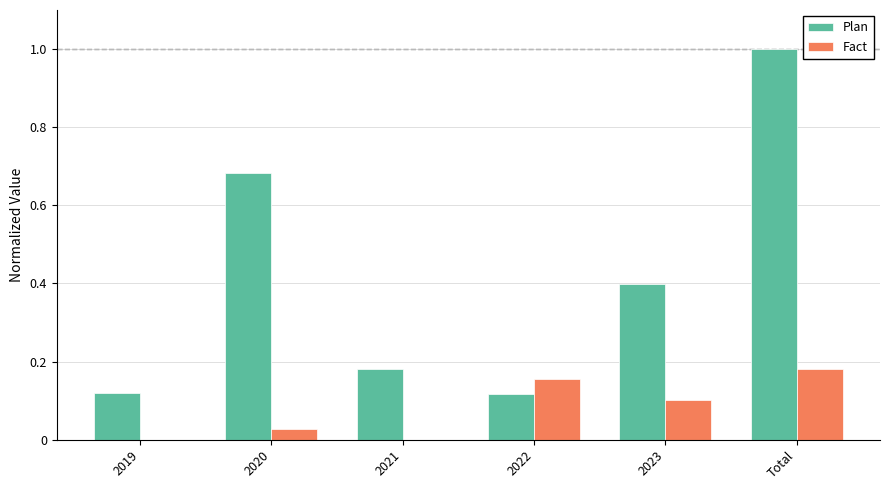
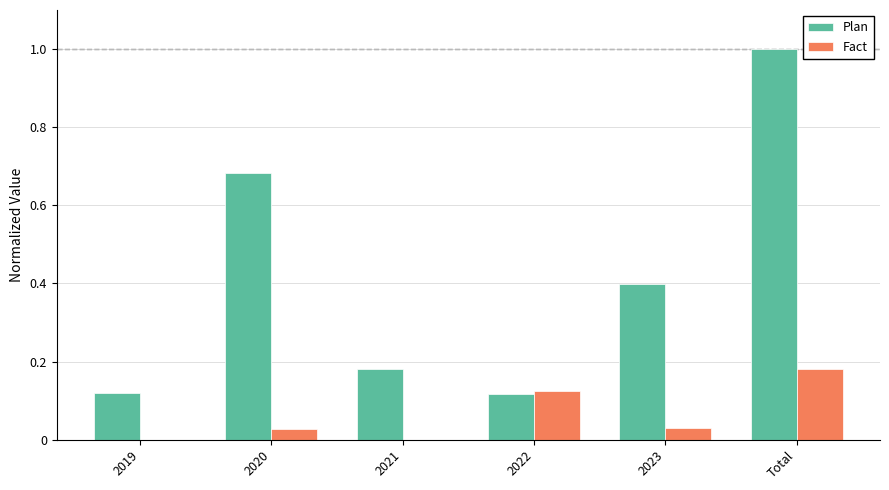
  {
    "Plan": {
      "2019": 0.12,
      "2020": 0.68,
      "2021": 0.18,
      "2022": 0.12,
      "2023": 0.40,
      "Total": 1.00
    },
    "Fact": {
      "2019": 0.00,
      "2020": 0.03,
      "2021": 0.00,
-     "2022": 0.15,
-     "2023": 0.10,
+     "2022": 0.12,
+     "2023": 0.03,
      "Total": 0.18
    }
  }
